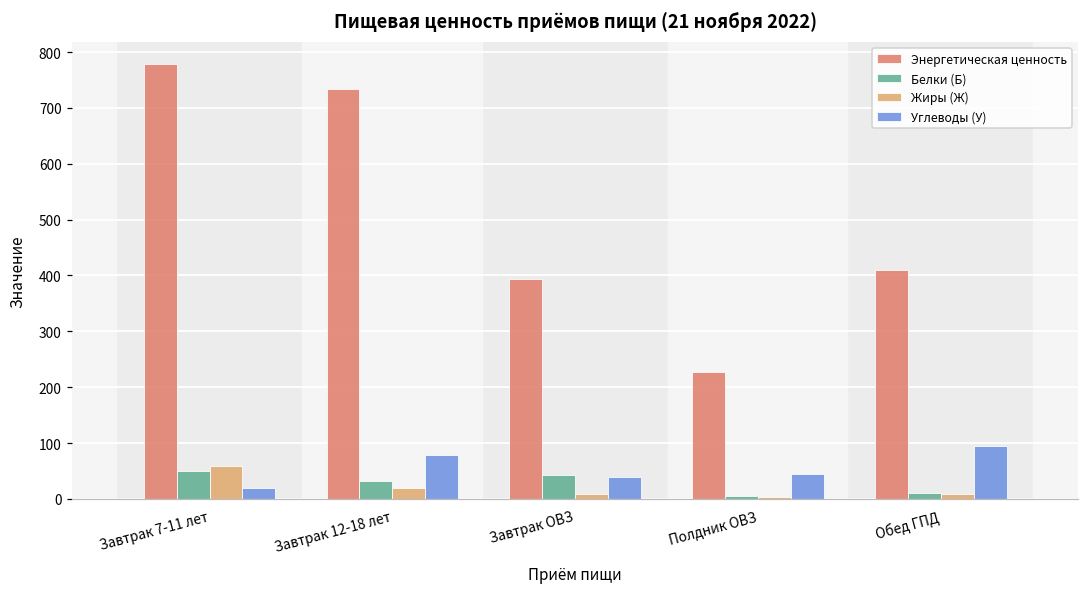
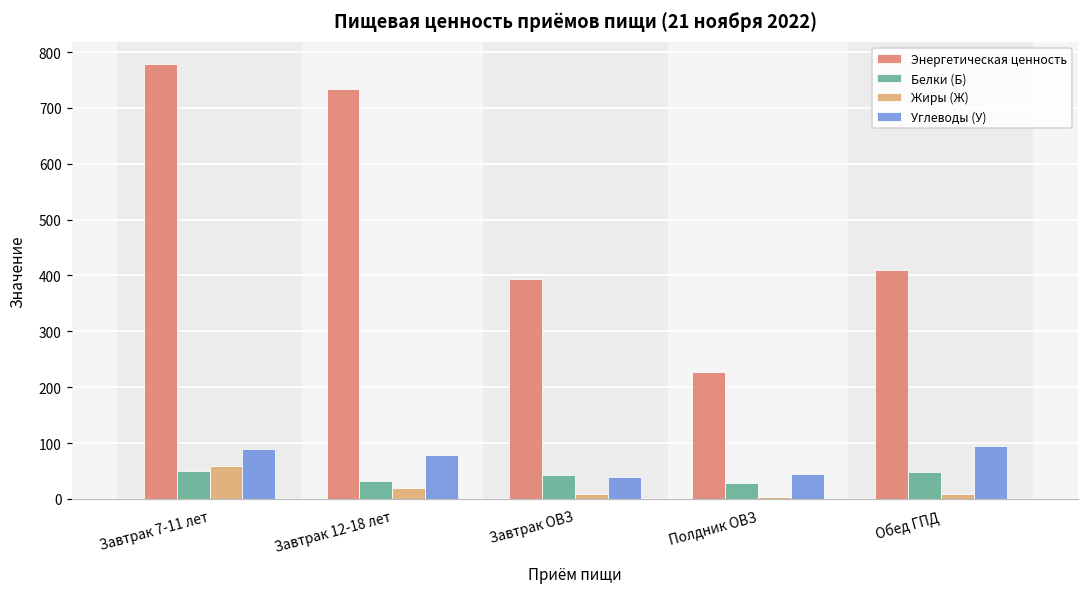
  {
    "Белки (Б)": {
      "Завтрак 7-11 лет": 50,
      "Завтрак 12-18 лет": 30,
      "Завтрак ОВЗ": 40,
-     "Полдник ОВЗ": 0,
-     "Обед ГПД": 10
+     "Полдник ОВЗ": 30,
+     "Обед ГПД": 50
    },
    "Углеводы (У)": {
-     "Завтрак 7-11 лет": 20,
+     "Завтрак 7-11 лет": 90,
      "Завтрак 12-18 лет": 80,
      "Завтрак ОВЗ": 40,
      "Полдник ОВЗ": 40,
      "Обед ГПД": 90
    }
  }
